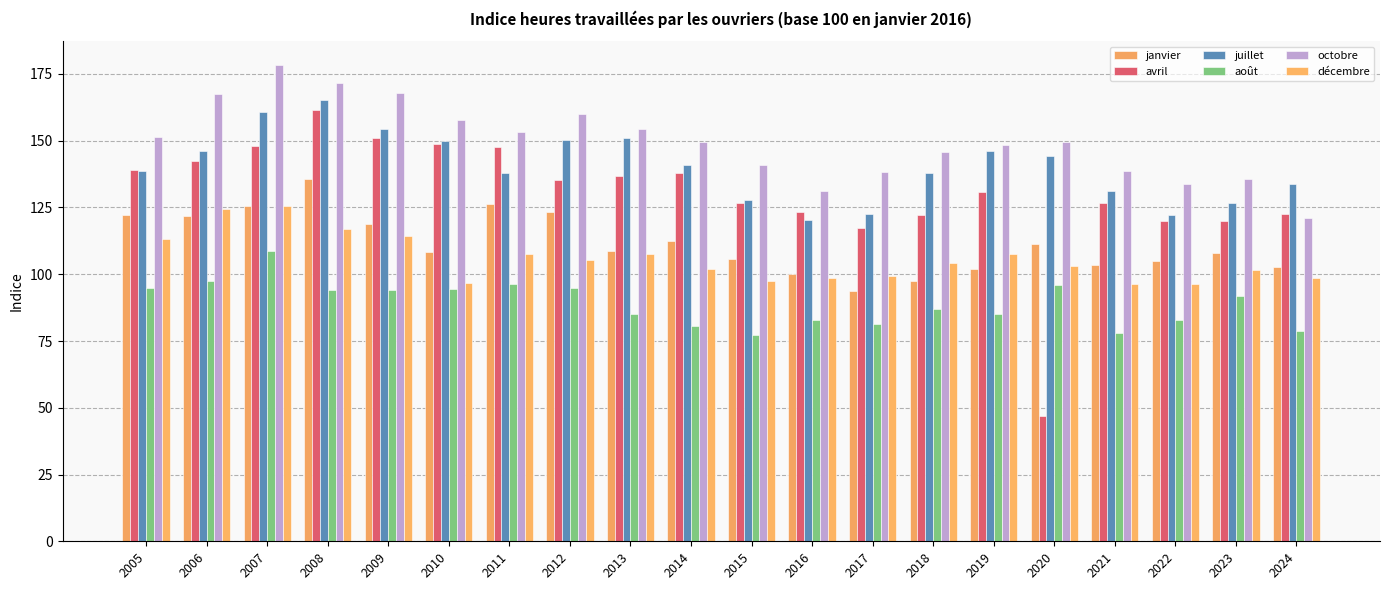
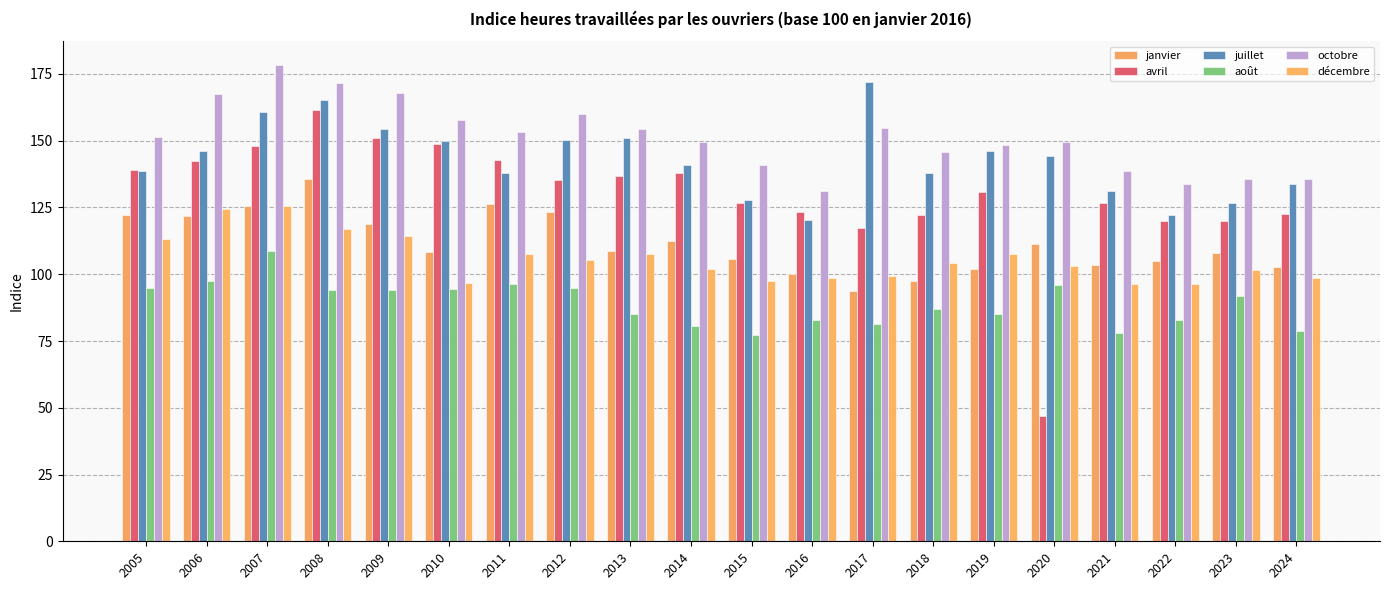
  {
    "avril": {
      "2005": 139,
      "2006": 142,
      "2007": 148,
      "2008": 162,
      "2009": 151,
      "2010": 149,
-     "2011": 148,
+     "2011": 143,
      "2012": 135,
      "2013": 137,
      "2014": 138,
      "2015": 127,
      "2016": 123,
      "2017": 117,
      "2018": 122,
      "2019": 131,
      "2020": 47,
      "2021": 127,
      "2022": 120,
      "2023": 120,
      "2024": 123
    },
    "juillet": {
      "2005": 139,
      "2006": 146,
      "2007": 161,
      "2008": 165,
      "2009": 154,
      "2010": 150,
      "2011": 138,
      "2012": 150,
      "2013": 151,
      "2014": 141,
      "2015": 128,
      "2016": 120,
-     "2017": 123,
+     "2017": 172,
      "2018": 138,
      "2019": 146,
      "2020": 144,
      "2021": 131,
      "2022": 122,
      "2023": 127,
      "2024": 134
    },
    "août": {
      "2005": 95,
      "2006": 97,
      "2007": 109,
      "2008": 94,
      "2009": 94,
      "2010": 94,
      "2011": 96,
      "2012": 95,
      "2013": 85,
      "2014": 81,
      "2015": 77,
      "2016": 83,
      "2017": 81,
      "2018": 87,
      "2019": 85,
      "2020": 96,
      "2021": 78,
      "2022": 83,
      "2023": 92,
      "2024": 79
    },
    "octobre": {
      "2005": 151,
      "2006": 167,
      "2007": 178,
      "2008": 171,
      "2009": 168,
      "2010": 158,
      "2011": 153,
      "2012": 160,
      "2013": 154,
      "2014": 149,
      "2015": 141,
      "2016": 131,
-     "2017": 138,
+     "2017": 155,
      "2018": 146,
      "2019": 149,
      "2020": 150,
      "2021": 139,
      "2022": 134,
      "2023": 136,
-     "2024": 121
+     "2024": 136
    }
  }
